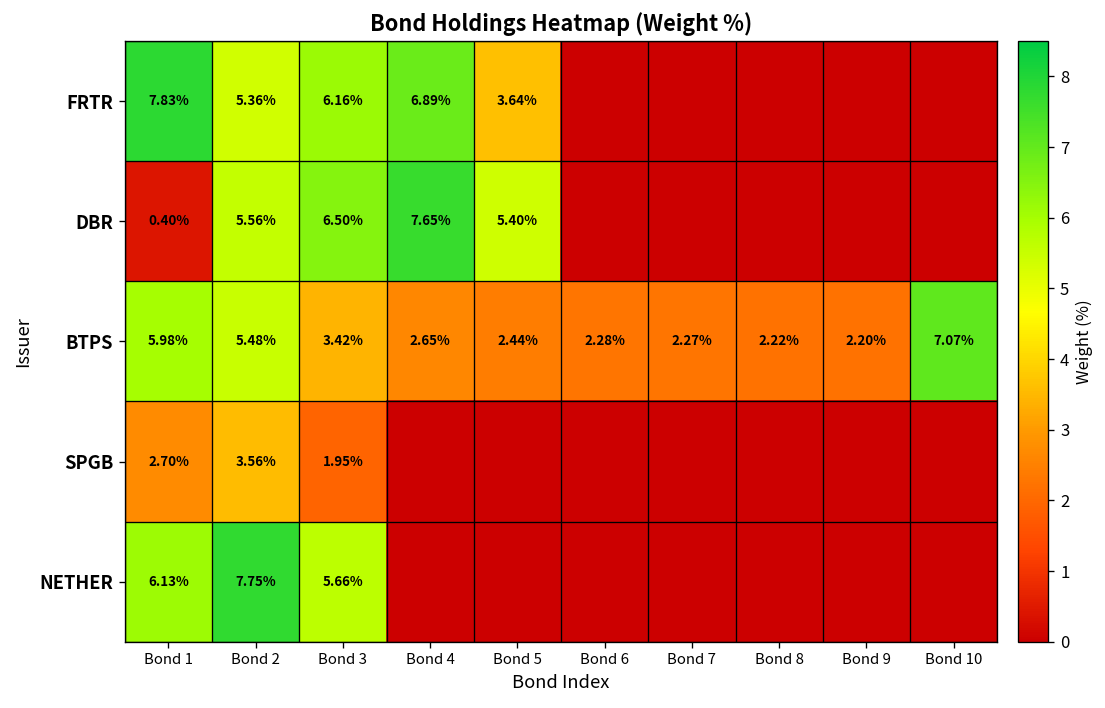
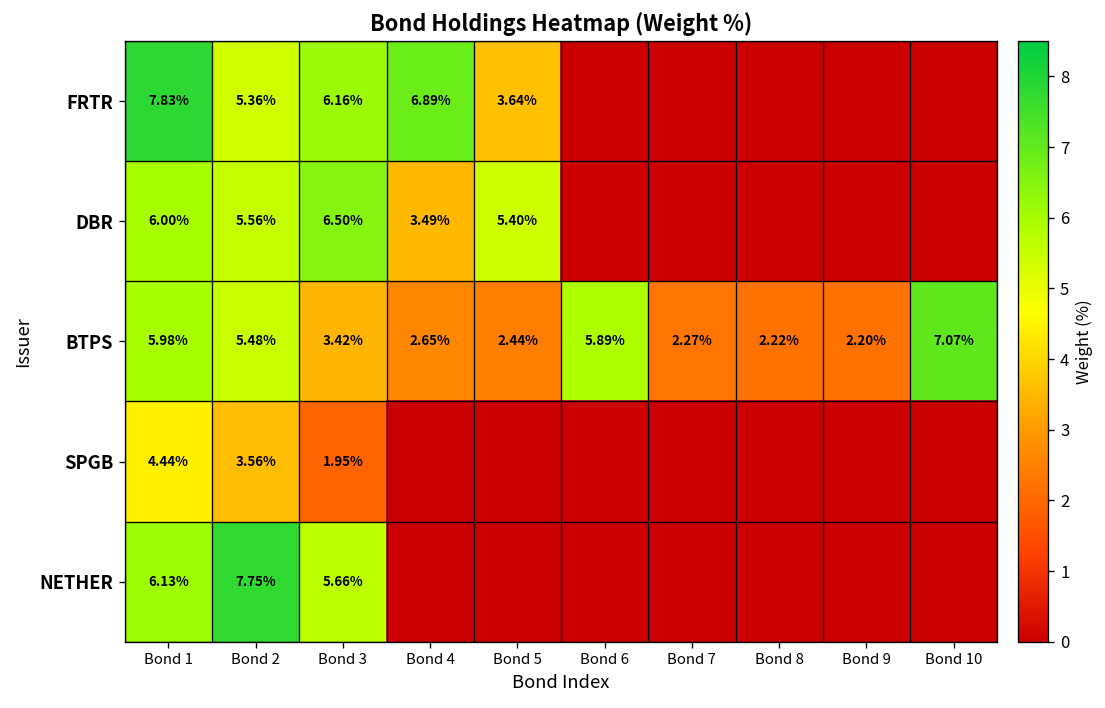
  {
    "FRTR": {
      "Bond 1": "7.83%",
      "Bond 2": "5.36%",
      "Bond 3": "6.16%",
      "Bond 4": "6.89%",
      "Bond 5": "3.64%"
    },
    "DBR": {
-     "Bond 1": "0.40%",
+     "Bond 1": "6.00%",
      "Bond 2": "5.56%",
      "Bond 3": "6.50%",
-     "Bond 4": "7.65%",
+     "Bond 4": "3.49%",
      "Bond 5": "5.40%"
    },
    "BTPS": {
      "Bond 1": "5.98%",
      "Bond 2": "5.48%",
      "Bond 3": "3.42%",
      "Bond 4": "2.65%",
      "Bond 5": "2.44%",
-     "Bond 6": "2.28%",
+     "Bond 6": "5.89%",
      "Bond 7": "2.27%",
      "Bond 8": "2.22%",
      "Bond 9": "2.20%",
      "Bond 10": "7.07%"
    },
    "SPGB": {
-     "Bond 1": "2.70%",
+     "Bond 1": "4.44%",
      "Bond 2": "3.56%",
      "Bond 3": "1.95%"
    },
    "NETHER": {
      "Bond 1": "6.13%",
      "Bond 2": "7.75%",
      "Bond 3": "5.66%"
    }
  }
